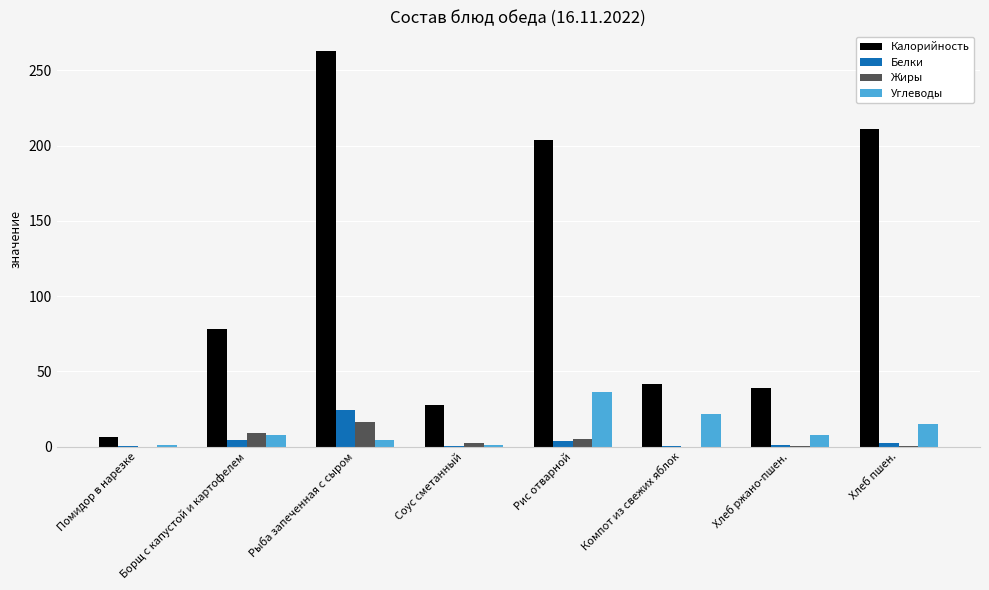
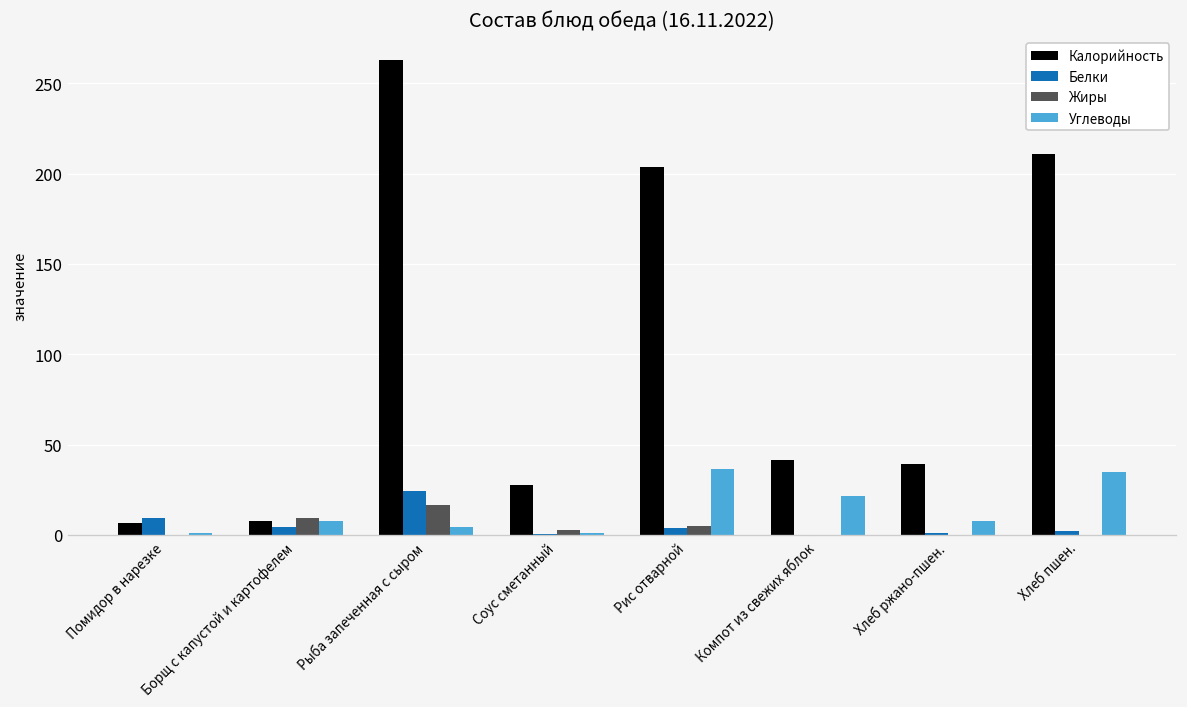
  {
    "Калорийность": {
      "Помидор в нарезке": 6,
-     "Борщ с капустой и картофелем": 78,
+     "Борщ с капустой и картофелем": 8,
      "Рыба запеченная с сыром": 263,
      "Соус сметанный": 28,
      "Рис отварной": 204,
      "Компот из свежих яблок": 42,
      "Хлеб ржано-пшен.": 39,
      "Хлеб пшен.": 211
    },
    "Белки": {
-     "Помидор в нарезке": 0,
+     "Помидор в нарезке": 9,
      "Борщ с капустой и картофелем": 4,
      "Рыба запеченная с сыром": 24,
      "Рис отварной": 4,
      "Хлеб пшен.": 2
    },
    "Жиры": {
      "Борщ с капустой и картофелем": 9,
      "Рыба запеченная с сыром": 17,
      "Соус сметанный": 3,
      "Рис отварной": 5
    },
    "Углеводы": {
      "Борщ с капустой и картофелем": 8,
      "Рыба запеченная с сыром": 4,
      "Рис отварной": 36,
      "Компот из свежих яблок": 21,
      "Хлеб ржано-пшен.": 8,
-     "Хлеб пшен.": 15
+     "Хлеб пшен.": 35
    }
  }
